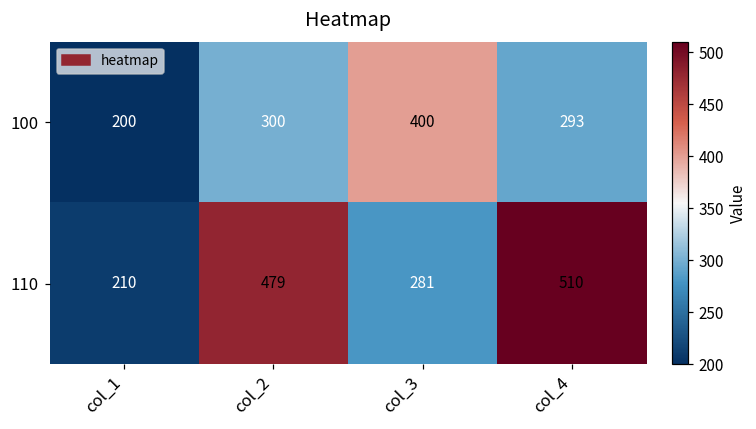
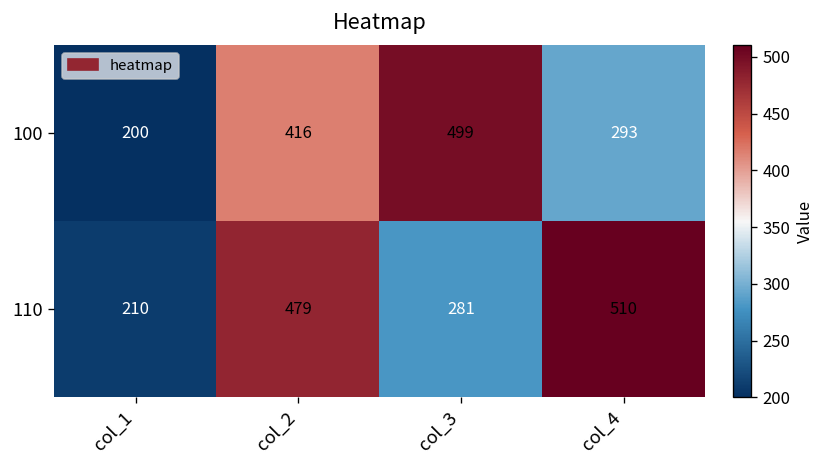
  {
    "100": {
      "col_1": 200,
-     "col_2": 300,
-     "col_3": 400,
+     "col_2": 416,
+     "col_3": 499,
      "col_4": 293
    },
    "110": {
      "col_1": 210,
      "col_2": 479,
      "col_3": 281,
      "col_4": 510
    }
  }
